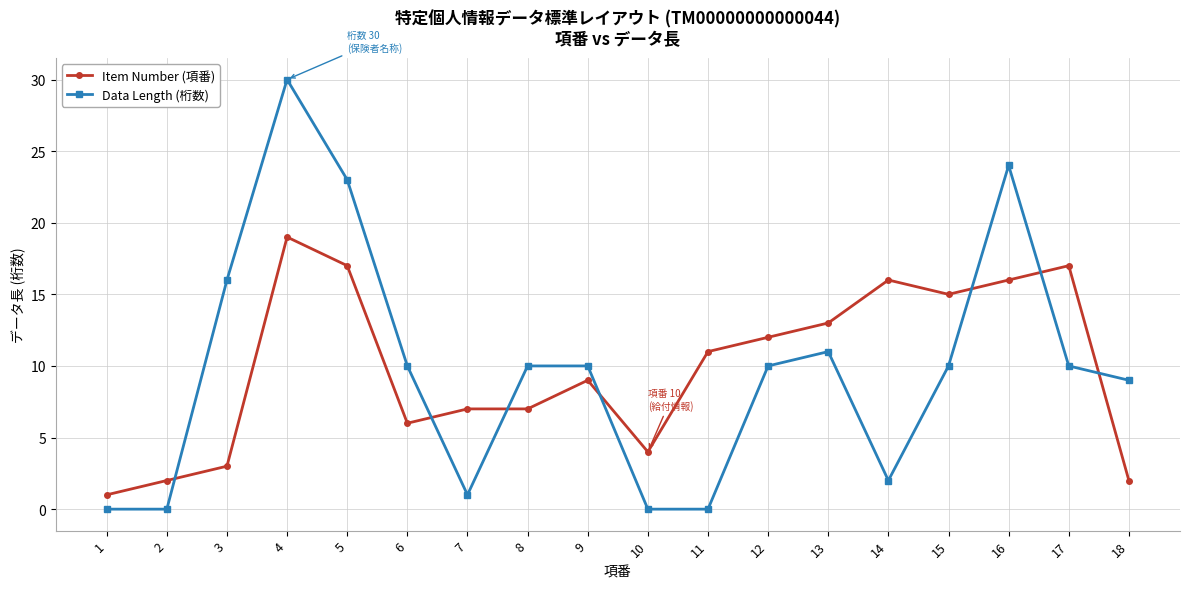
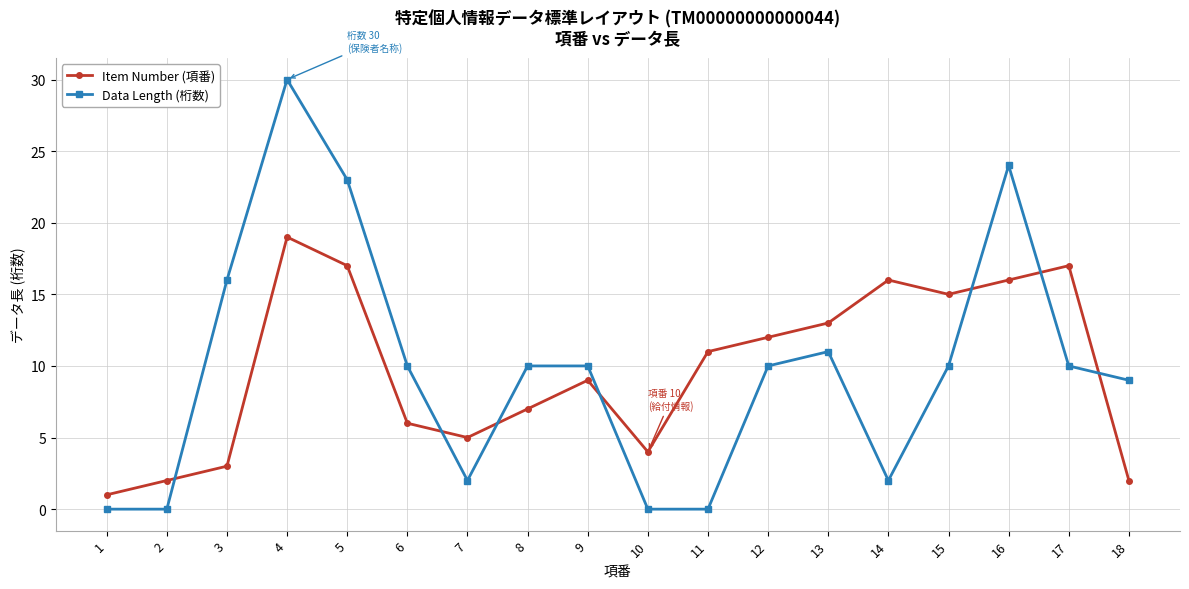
  {
    "Item Number (項番)": {
      "1": 1,
      "2": 2,
      "3": 3,
      "4": 19,
      "5": 17,
      "6": 6,
-     "7": 7,
+     "7": 5,
      "8": 7,
      "9": 9,
      "11": 11,
      "12": 12,
      "13": 13,
      "14": 16,
      "15": 15,
      "16": 16,
      "17": 17,
      "18": 2
    },
    "Data Length (桁数)": {
      "1": 0,
      "2": 0,
      "3": 16,
      "5": 23,
      "6": 10,
-     "7": 1,
+     "7": 2,
      "8": 10,
      "9": 10,
      "10": 0,
      "11": 0,
      "12": 10,
      "13": 11,
      "14": 2,
      "15": 10,
      "16": 24,
      "17": 10,
      "18": 9
    }
  }
